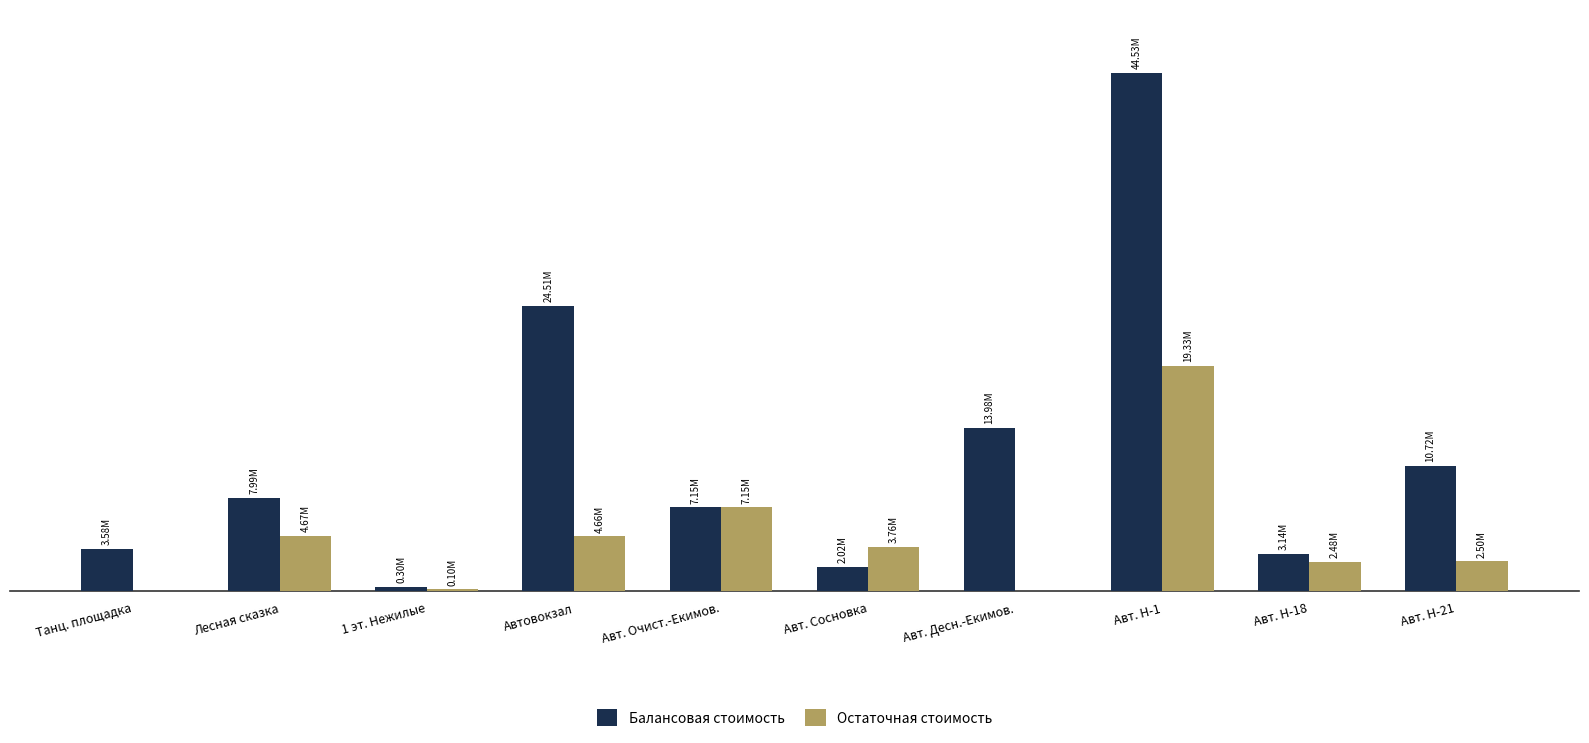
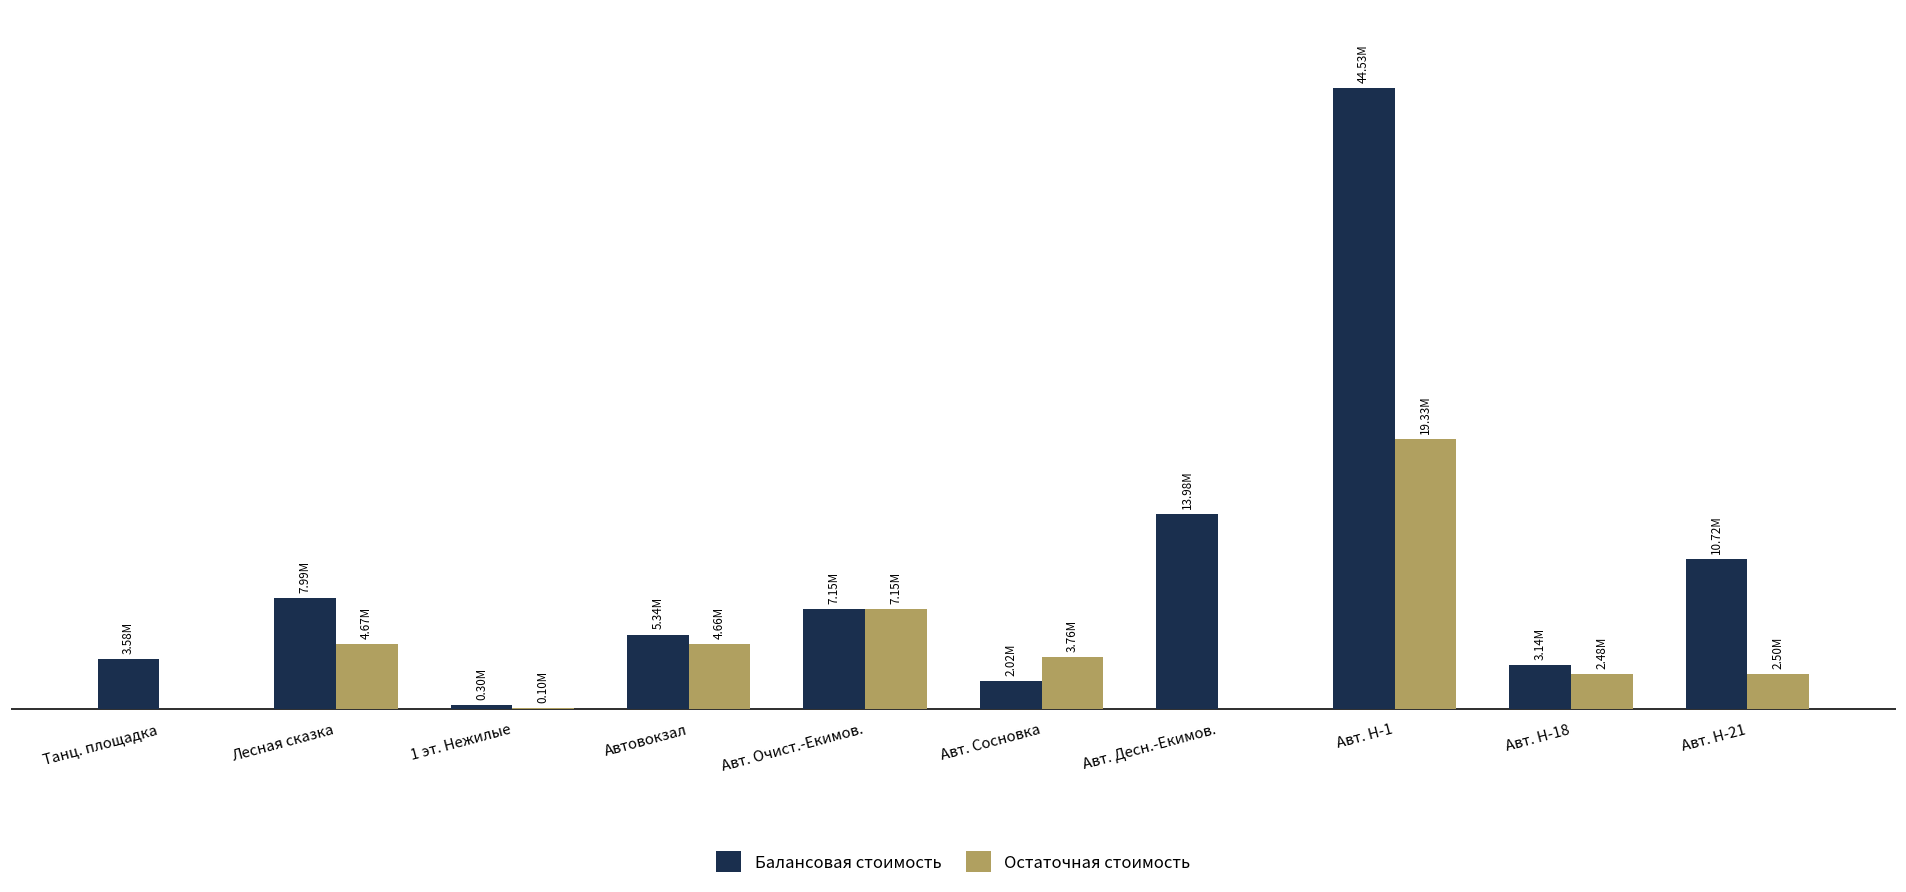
  {
    "Балансовая стоимость": {
      "Танц. площадка": "3.58M",
      "Лесная сказка": "7.99M",
      "1 эт. Нежилые": "0.30M",
-     "Автовокзал": "24.51M",
+     "Автовокзал": "5.34M",
      "Авт. Очист.-Екимов.": "7.15M",
      "Авт. Сосновка": "2.02M",
      "Авт. Десн.-Екимов.": "13.98M",
      "Авт. Н-1": "44.53M",
      "Авт. Н-18": "3.14M",
      "Авт. Н-21": "10.72M"
    },
    "Остаточная стоимость": {
      "Лесная сказка": "4.67M",
      "1 эт. Нежилые": "0.10M",
      "Автовокзал": "4.66M",
      "Авт. Очист.-Екимов.": "7.15M",
      "Авт. Сосновка": "3.76M",
      "Авт. Н-1": "19.33M",
      "Авт. Н-18": "2.48M",
      "Авт. Н-21": "2.50M"
    }
  }
